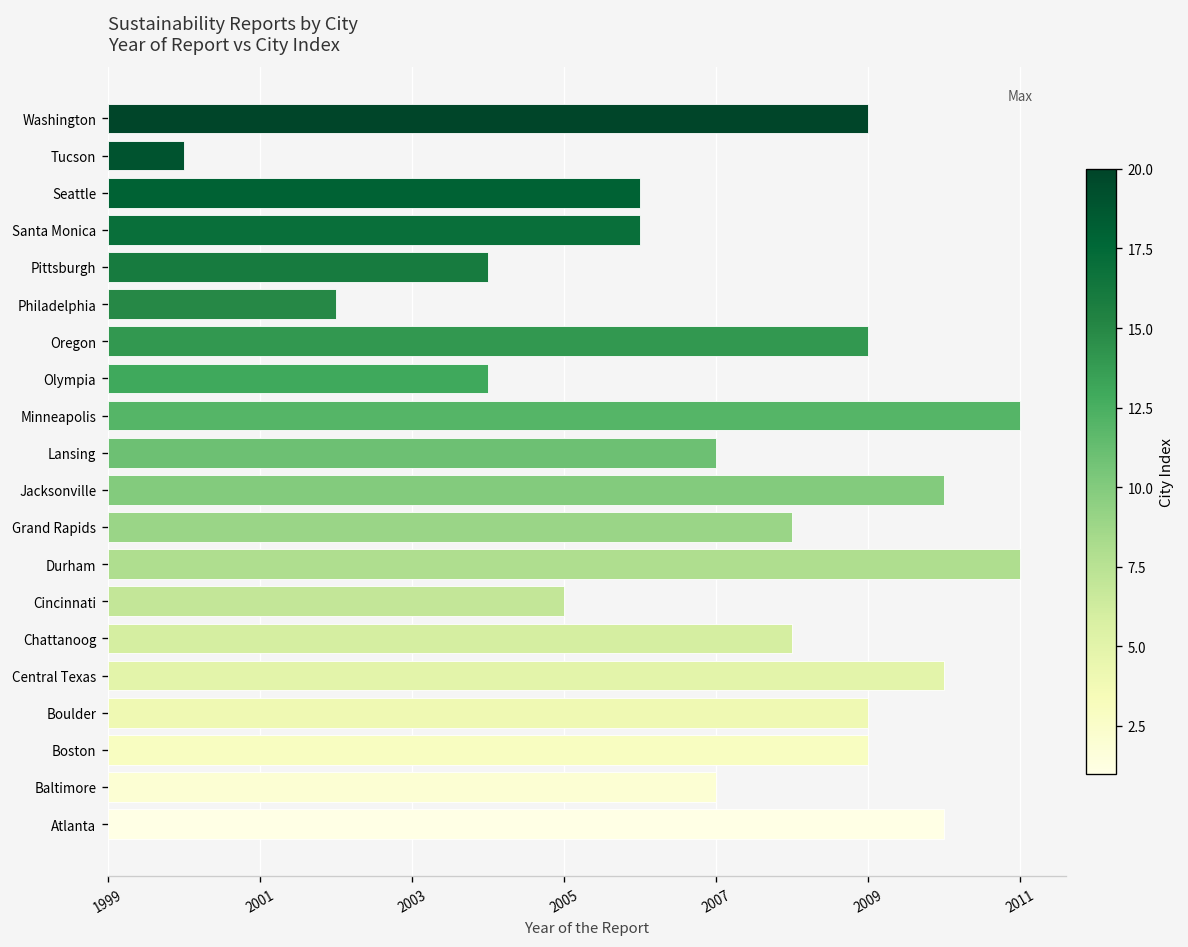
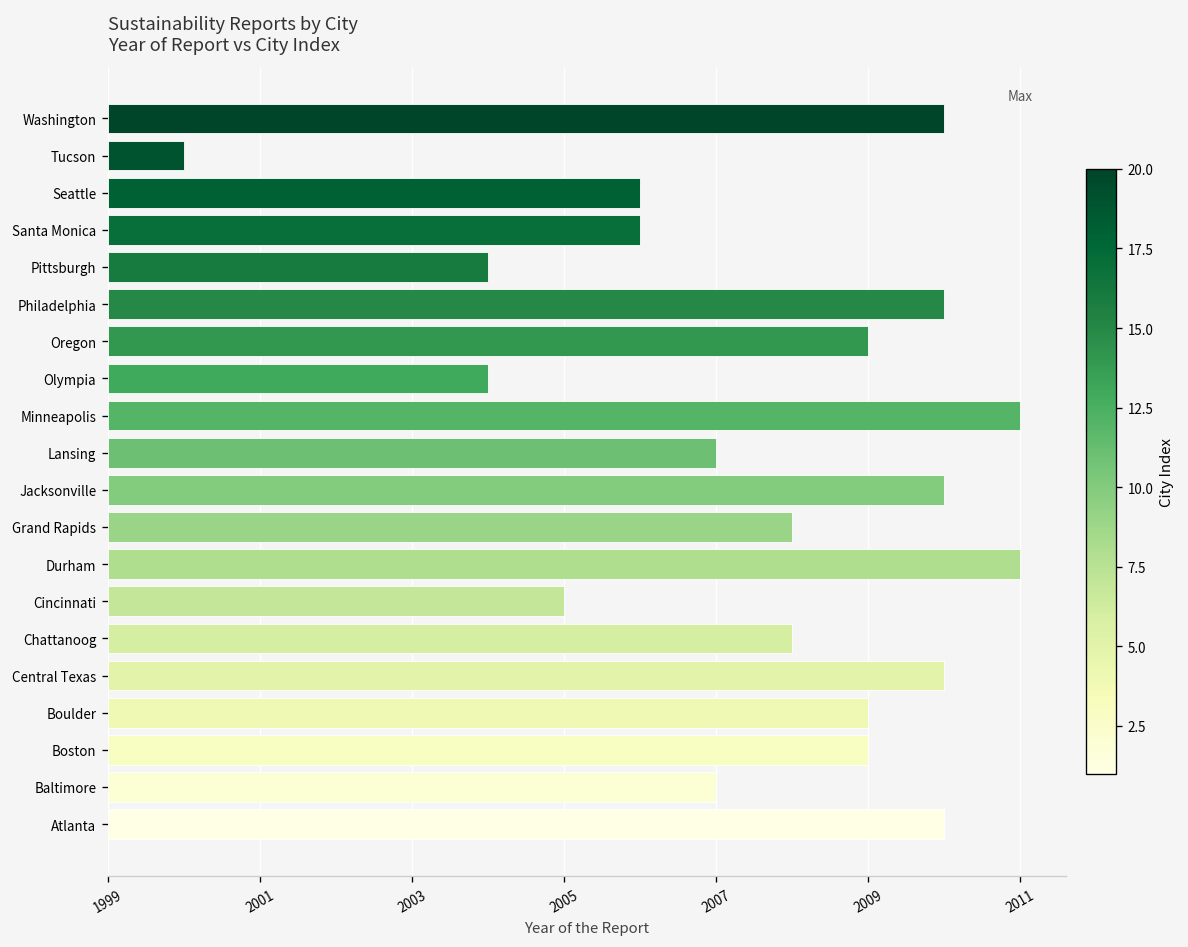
  {
-   "Washington": 2009,
+   "Washington": 2010,
    "Tucson": 2000,
    "Seattle": 2006,
    "Santa Monica": 2006,
    "Pittsburgh": 2004,
-   "Philadelphia": 2002,
+   "Philadelphia": 2010,
    "Oregon": 2009,
    "Olympia": 2004,
    "Minneapolis": 2011,
    "Lansing": 2007,
    "Jacksonville": 2010,
    "Grand Rapids": 2008,
    "Durham": 2011,
    "Cincinnati": 2005,
    "Chattanoog": 2008,
    "Central Texas": 2010,
    "Boulder": 2009,
    "Boston": 2009,
    "Baltimore": 2007,
    "Atlanta": 2010
  }
